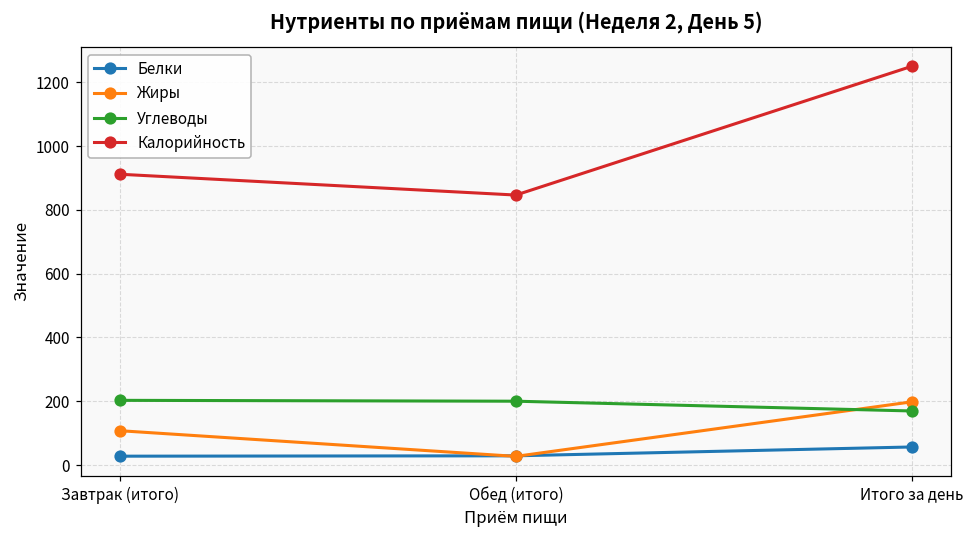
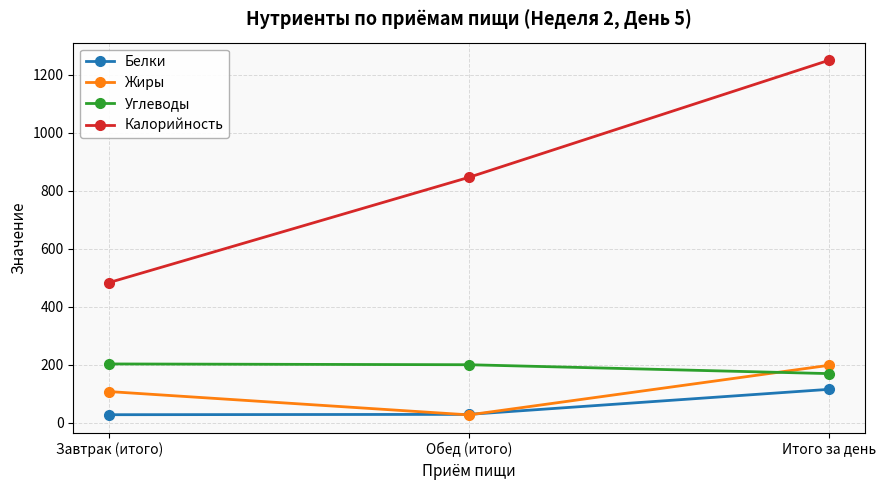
  {
    "Белки": {
      "Завтрак (итого)": 30,
-     "Итого за день": 60
+     "Итого за день": 120
    },
    "Жиры": {
      "Завтрак (итого)": 110,
      "Итого за день": 200
    },
    "Углеводы": {
      "Завтрак (итого)": 200,
      "Обед (итого)": 200,
      "Итого за день": 170
    },
    "Калорийность": {
-     "Завтрак (итого)": 910,
+     "Завтрак (итого)": 480,
      "Обед (итого)": 850,
      "Итого за день": 1250
    }
  }
